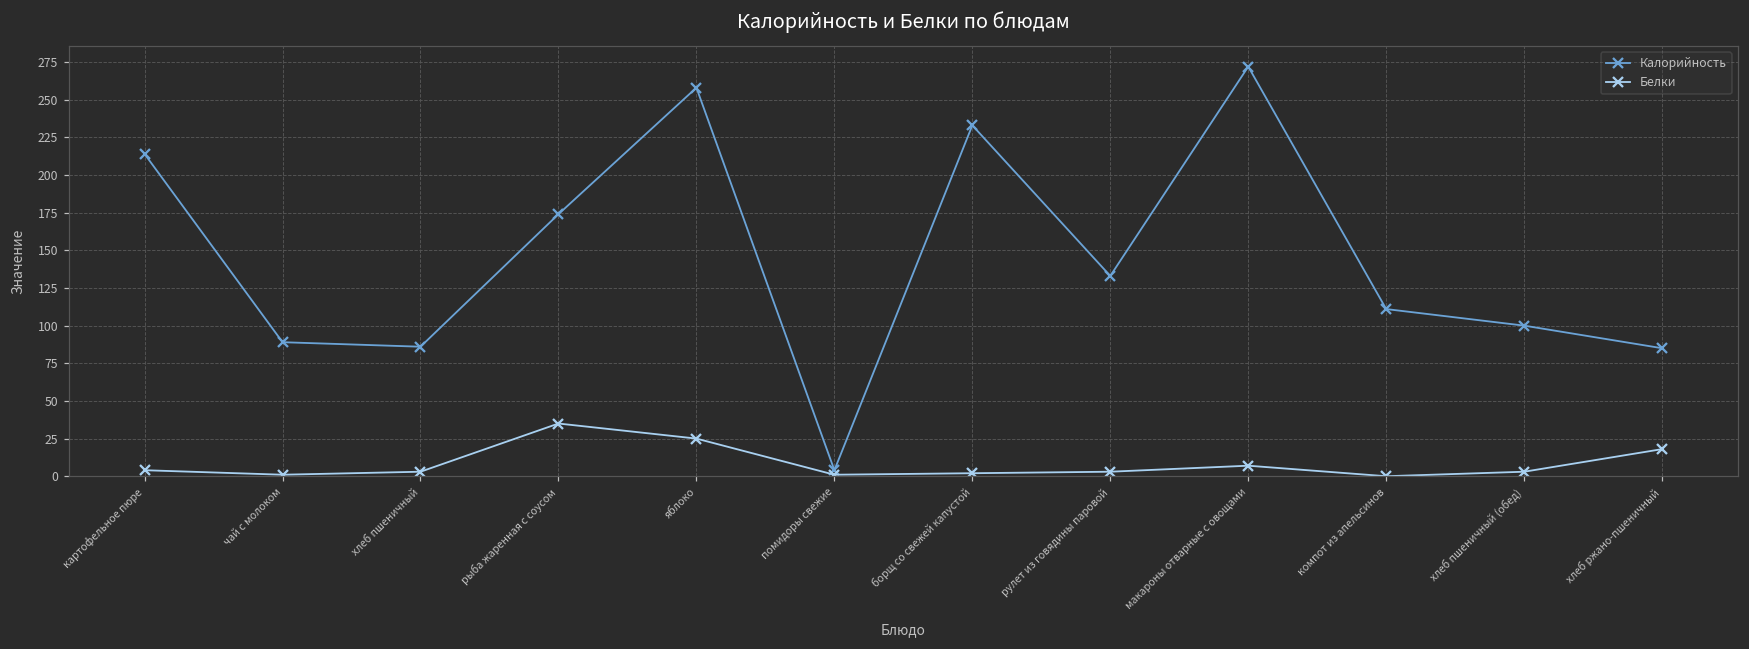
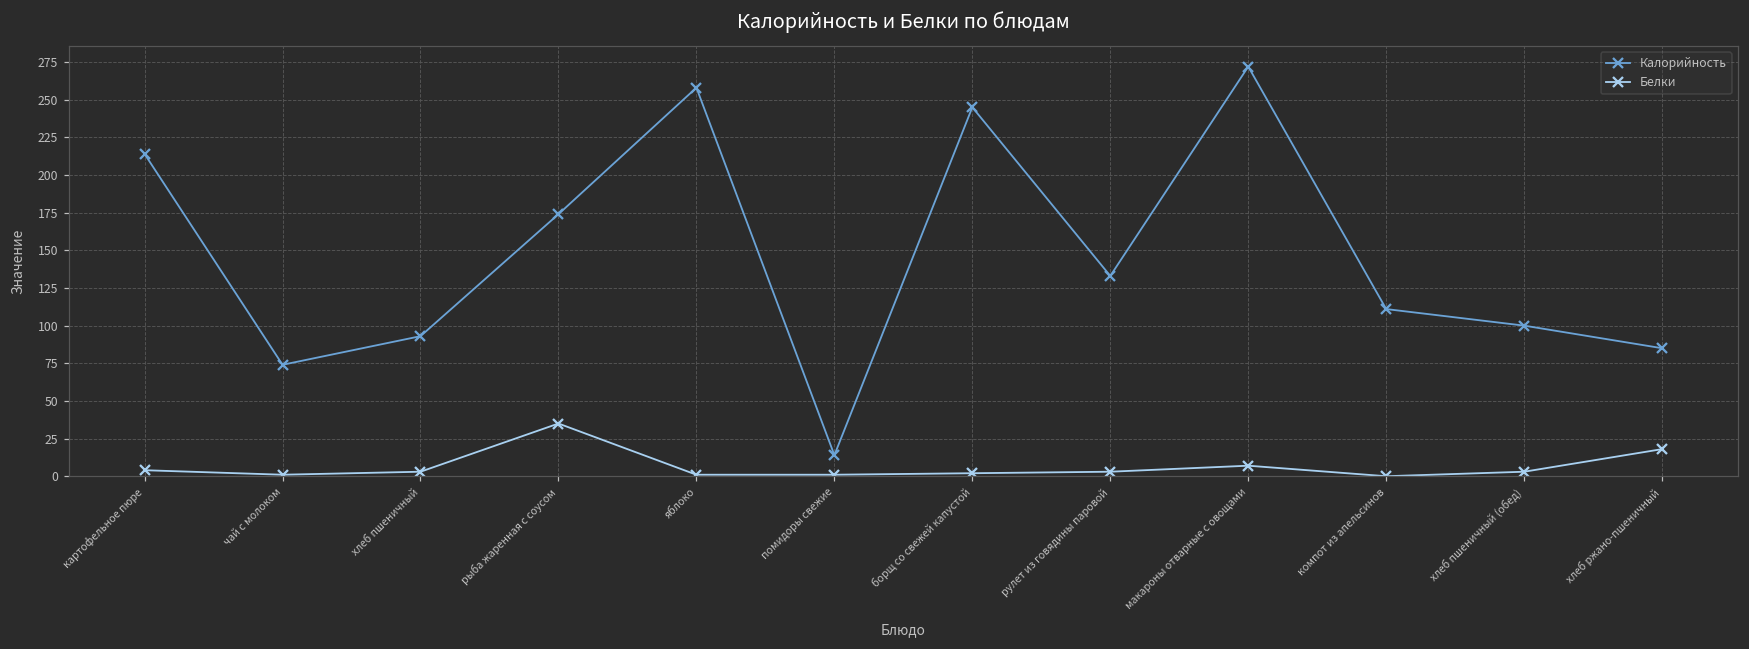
  {
    "Калорийность": {
      "картофельное пюре": 214,
-     "чай с молоком": 89,
-     "хлеб пшеничный": 86,
+     "чай с молоком": 74,
+     "хлеб пшеничный": 93,
      "рыба жаренная с соусом": 174,
      "яблоко": 258,
-     "помидоры свежие": 4,
-     "борщ со свежей капустой": 233,
+     "помидоры свежие": 14,
+     "борщ со свежей капустой": 245,
      "рулет из говядины паровой": 133,
      "макароны отварные с овощами": 272,
      "компот из апельсинов": 111,
      "хлеб пшеничный (обед)": 100,
      "хлеб ржано-пшеничный": 85
    },
    "Белки": {
      "картофельное пюре": 4,
      "чай с молоком": 1,
      "хлеб пшеничный": 3,
      "рыба жаренная с соусом": 35,
-     "яблоко": 25,
+     "яблоко": 1,
      "помидоры свежие": 1,
      "борщ со свежей капустой": 2,
      "рулет из говядины паровой": 3,
      "макароны отварные с овощами": 7,
      "компот из апельсинов": 0,
      "хлеб пшеничный (обед)": 3,
      "хлеб ржано-пшеничный": 18
    }
  }
